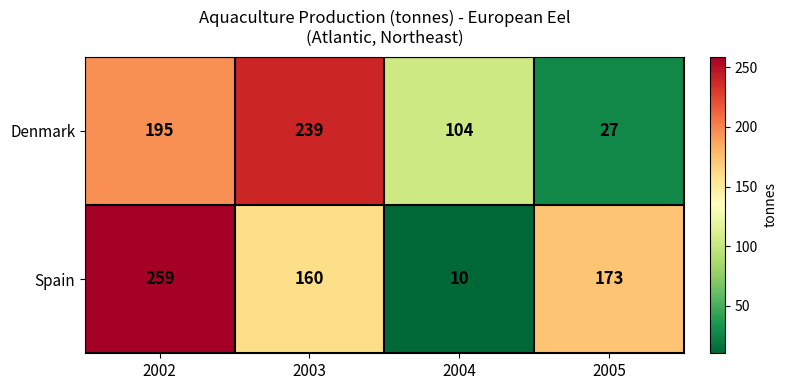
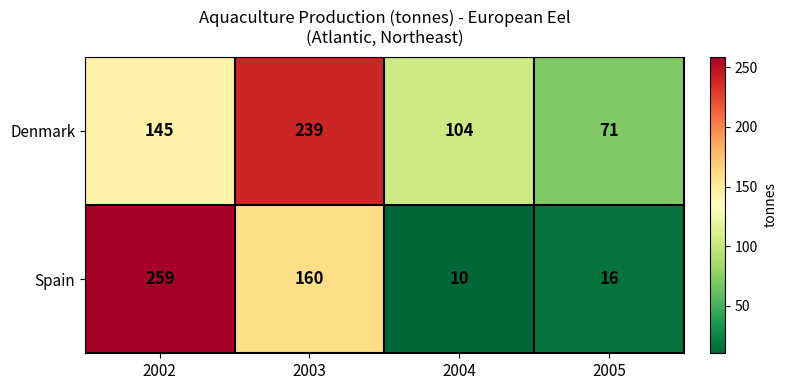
  {
    "Denmark": {
-     "2002": 195,
+     "2002": 145,
      "2003": 239,
      "2004": 104,
-     "2005": 27
+     "2005": 71
    },
    "Spain": {
      "2002": 259,
      "2003": 160,
      "2004": 10,
-     "2005": 173
+     "2005": 16
    }
  }
